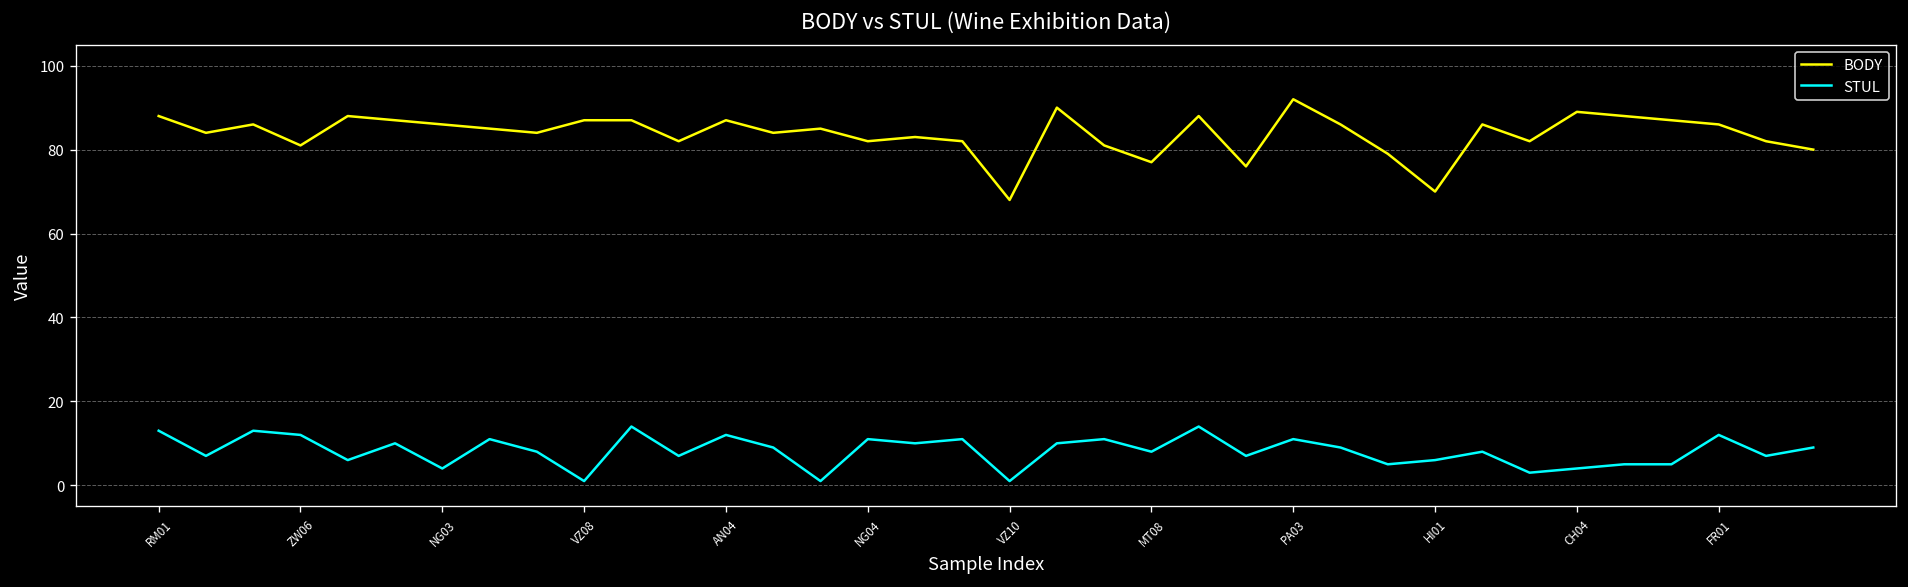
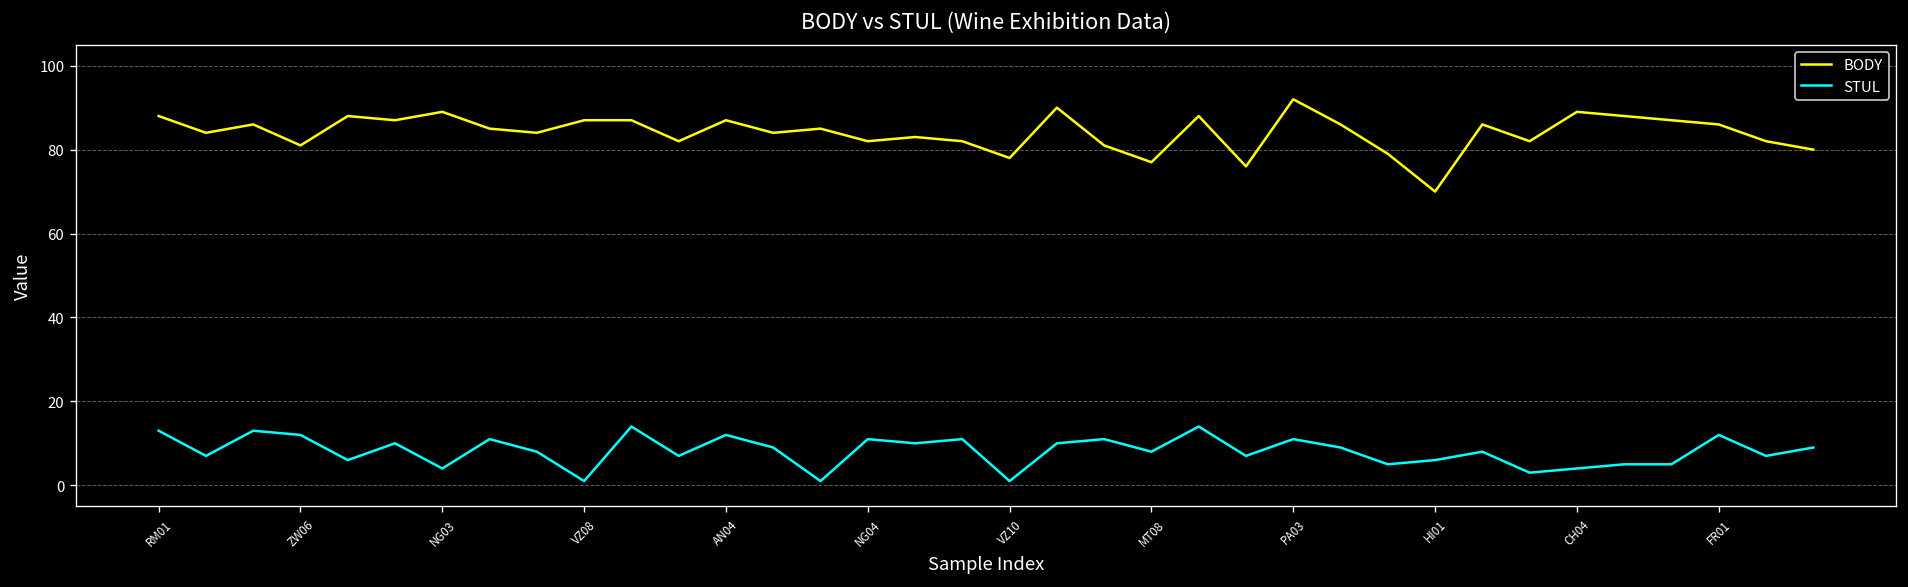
  {
    "BODY": {
      "RM01": 88,
      "ZW06": 81,
-     "NG03": 86,
+     "NG03": 89,
      "VZ08": 87,
      "AN04": 87,
      "NG04": 82,
-     "VZ10": 68,
+     "VZ10": 78,
      "MT08": 77,
      "PA03": 92,
      "HI01": 70,
      "CH04": 89,
      "FR01": 86
    },
    "STUL": {
      "RM01": 13,
      "ZW06": 12,
      "NG03": 4,
      "VZ08": 1,
      "AN04": 12,
      "NG04": 11,
      "VZ10": 1,
      "MT08": 8,
      "PA03": 11,
      "HI01": 6,
      "CH04": 4,
      "FR01": 12
    }
  }
